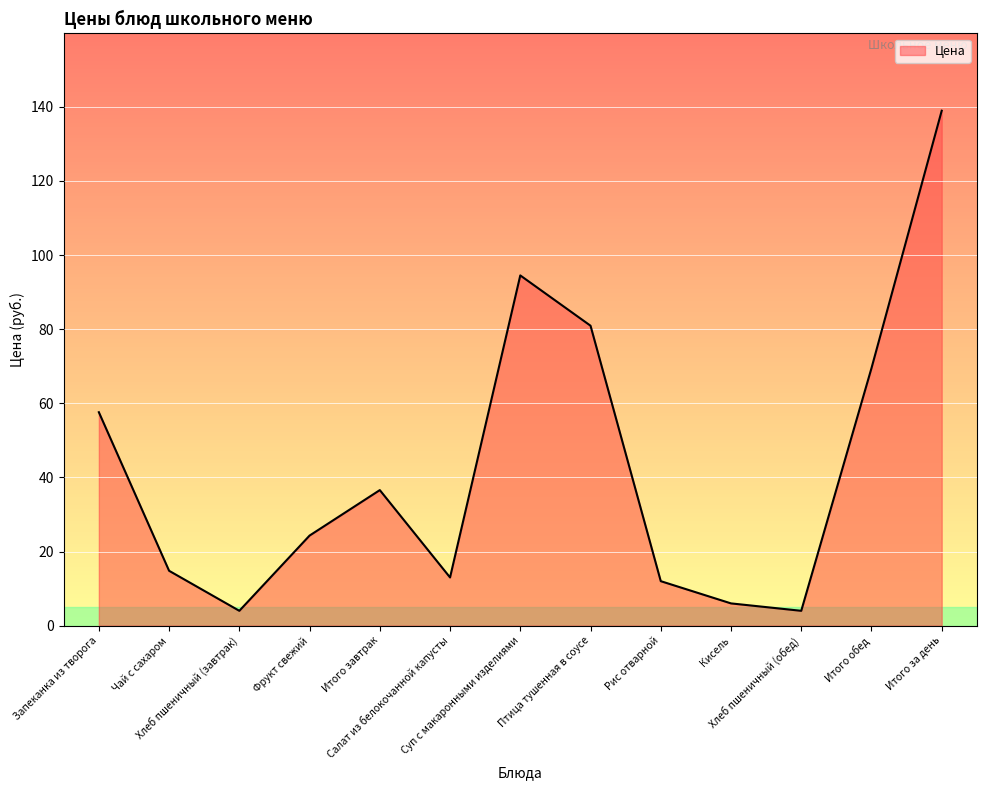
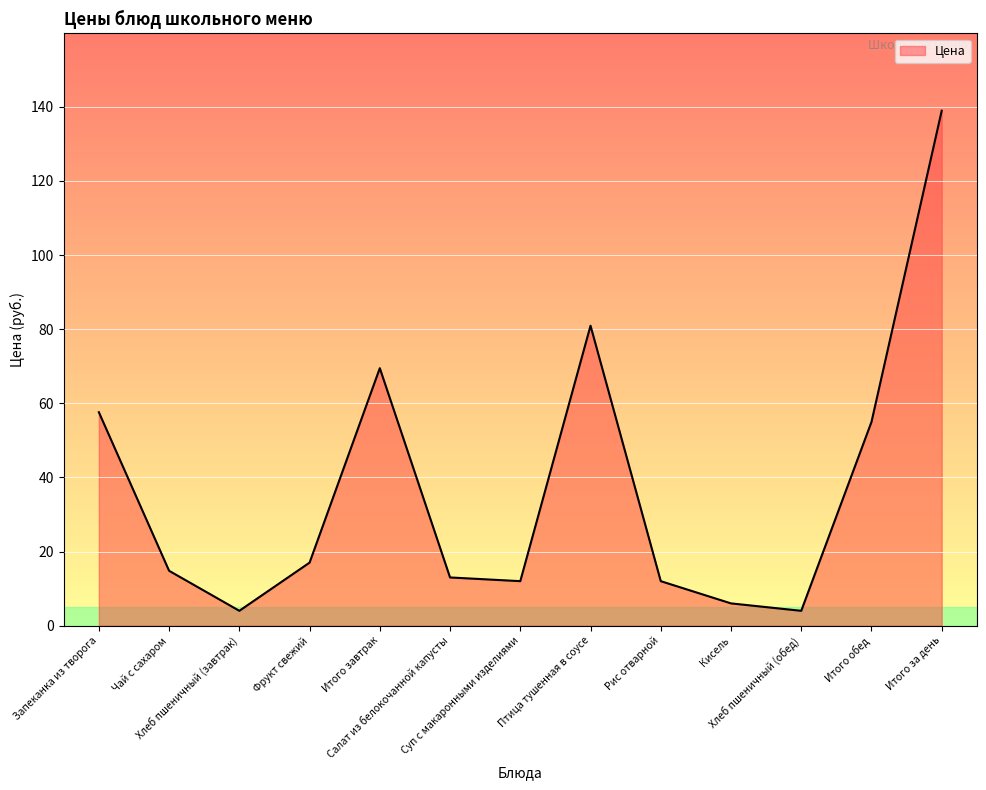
  {
    "Запеканка из творога": 58,
    "Чай с сахаром": 15,
-   "Фрукт свежий": 24,
-   "Итого завтрак": 37,
+   "Фрукт свежий": 17,
+   "Итого завтрак": 69,
    "Салат из белокочанной капусты": 13,
-   "Суп с макаронными изделиями": 95,
+   "Суп с макаронными изделиями": 12,
    "Птица тушенная в соусе": 81,
    "Рис отварной": 12,
    "Кисель": 6,
-   "Итого обед": 69,
+   "Итого обед": 55,
    "Итого за день": 139
  }
